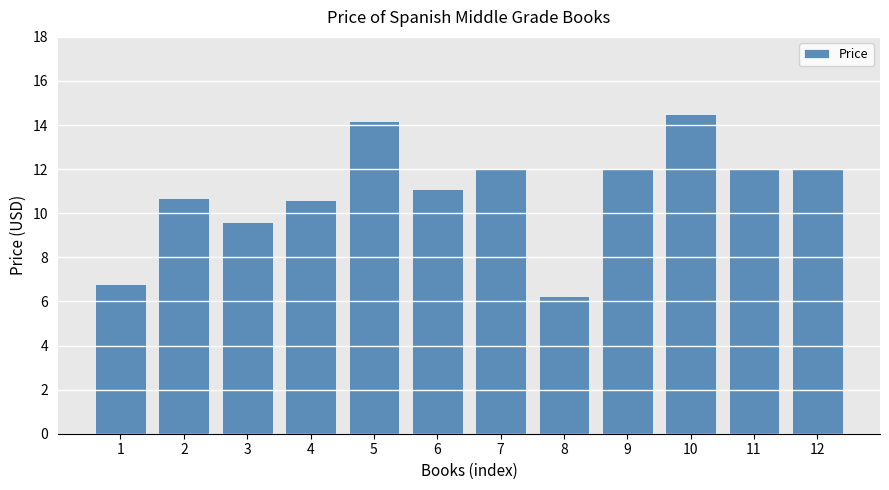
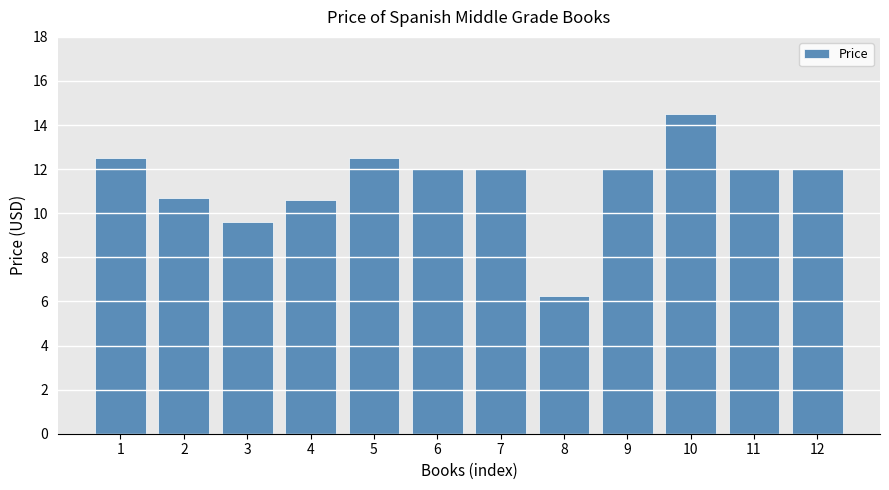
  {
-   "1": 6.8,
+   "1": 12.5,
    "2": 10.7,
    "3": 9.6,
    "4": 10.6,
-   "5": 14.2,
-   "6": 11.1,
+   "5": 12.5,
+   "6": 12.0,
    "7": 12.0,
    "8": 6.3,
    "9": 12.0,
    "10": 14.5,
    "11": 12.0,
    "12": 12.0
  }
